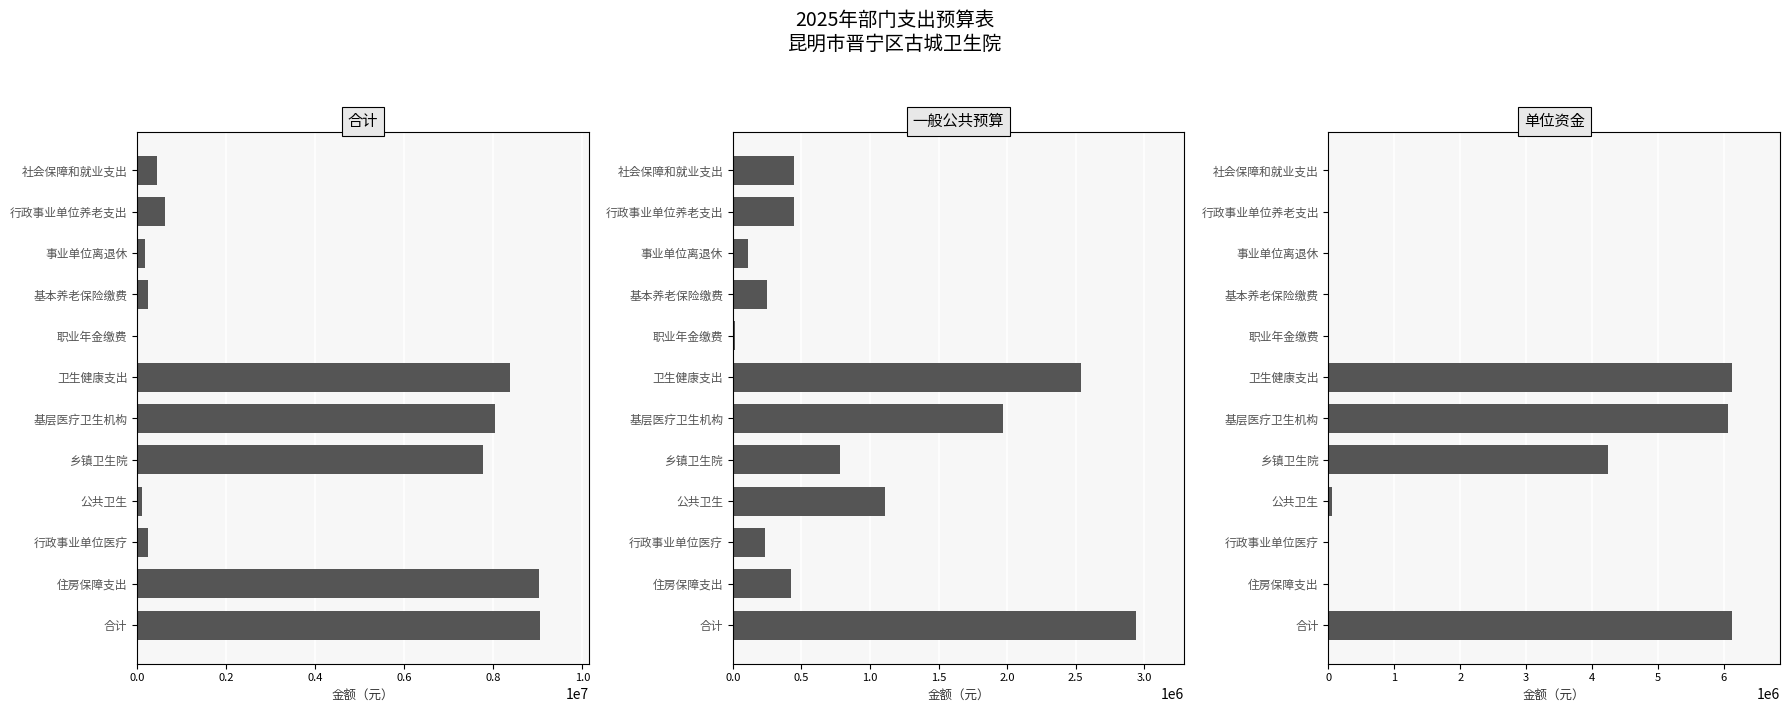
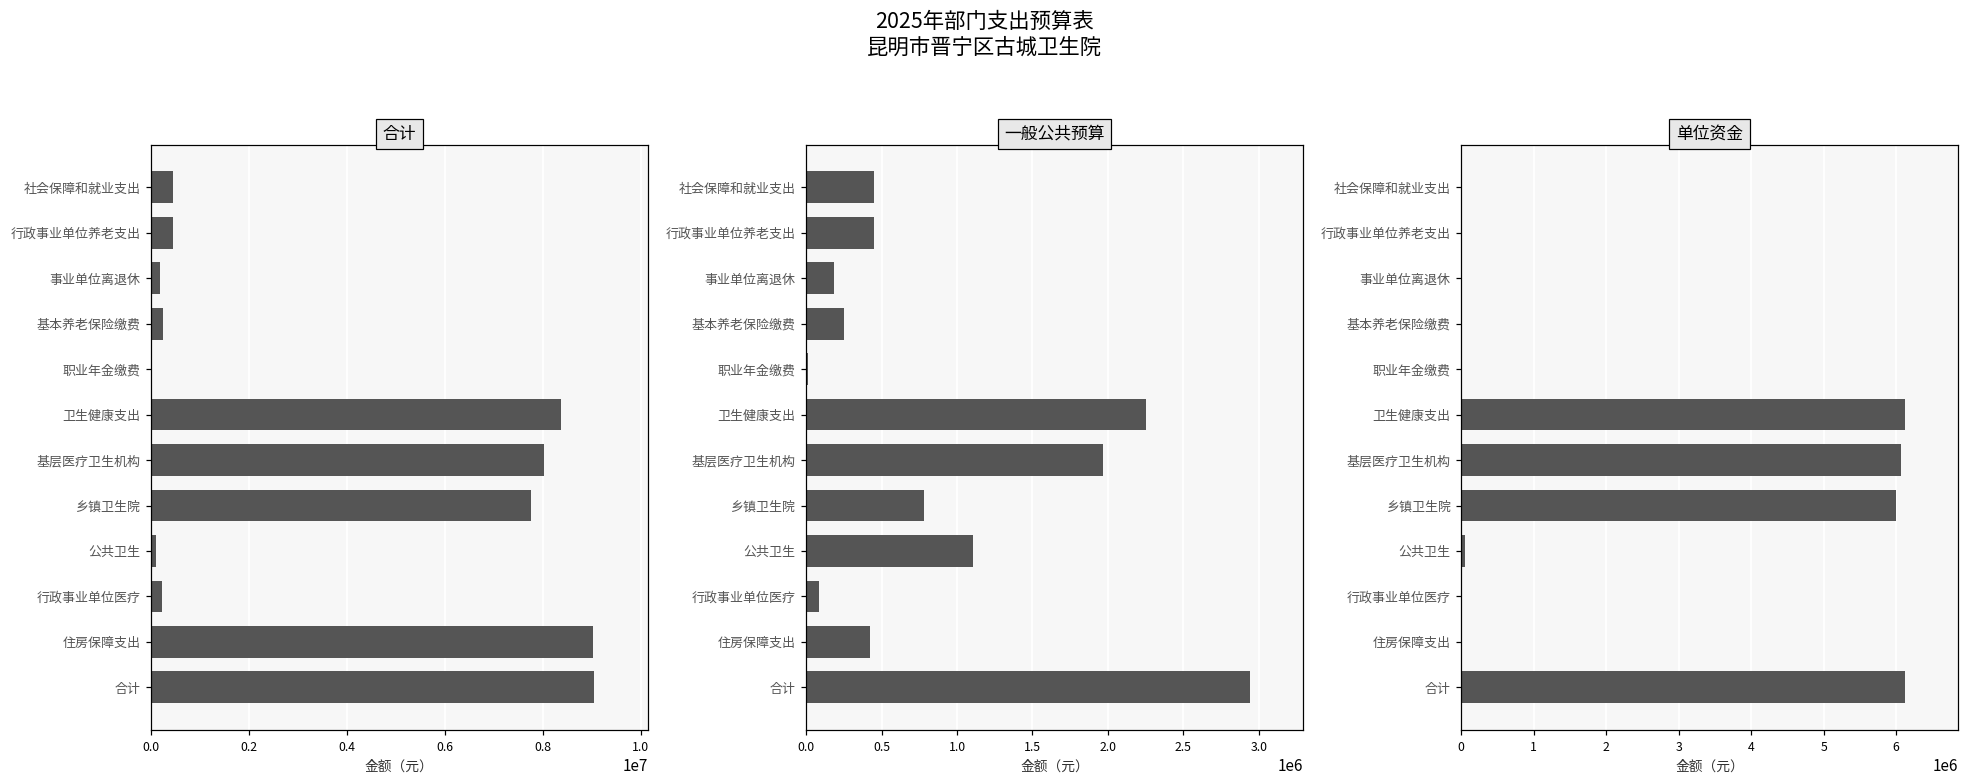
  {
    "合计": {
      "社会保障和就业支出": 400000,
-     "行政事业单位养老支出": 600000,
+     "行政事业单位养老支出": 400000,
      "事业单位离退休": 200000,
      "基本养老保险缴费": 200000,
      "卫生健康支出": 8400000,
      "基层医疗卫生机构": 8000000,
      "乡镇卫生院": 7800000,
      "公共卫生": 100000,
      "行政事业单位医疗": 200000,
      "住房保障支出": 9000000,
      "合计": 9100000
    },
    "一般公共预算": {
      "社会保障和就业支出": 450000,
      "行政事业单位养老支出": 450000,
-     "事业单位离退休": 110000,
+     "事业单位离退休": 180000,
      "基本养老保险缴费": 250000,
-     "卫生健康支出": 2540000,
+     "卫生健康支出": 2250000,
      "基层医疗卫生机构": 1970000,
      "乡镇卫生院": 780000,
      "公共卫生": 1110000,
-     "行政事业单位医疗": 240000,
+     "行政事业单位医疗": 80000,
      "住房保障支出": 420000,
      "合计": 2940000
    },
    "单位资金": {
      "社会保障和就业支出": 0,
      "行政事业单位养老支出": 0,
      "事业单位离退休": 0,
      "基本养老保险缴费": 0,
      "职业年金缴费": 0,
      "卫生健康支出": 6100000,
      "基层医疗卫生机构": 6100000,
-     "乡镇卫生院": 4200000,
+     "乡镇卫生院": 6000000,
      "公共卫生": 100000,
      "行政事业单位医疗": 0,
      "住房保障支出": 0,
      "合计": 6100000
    }
  }
